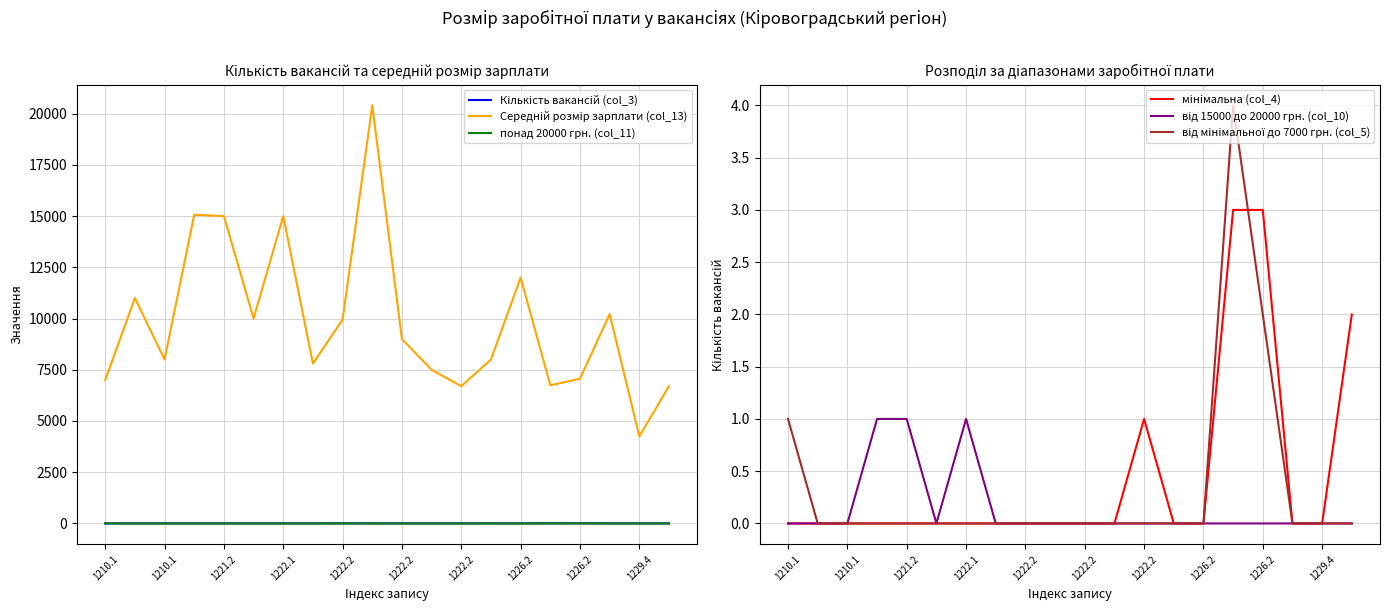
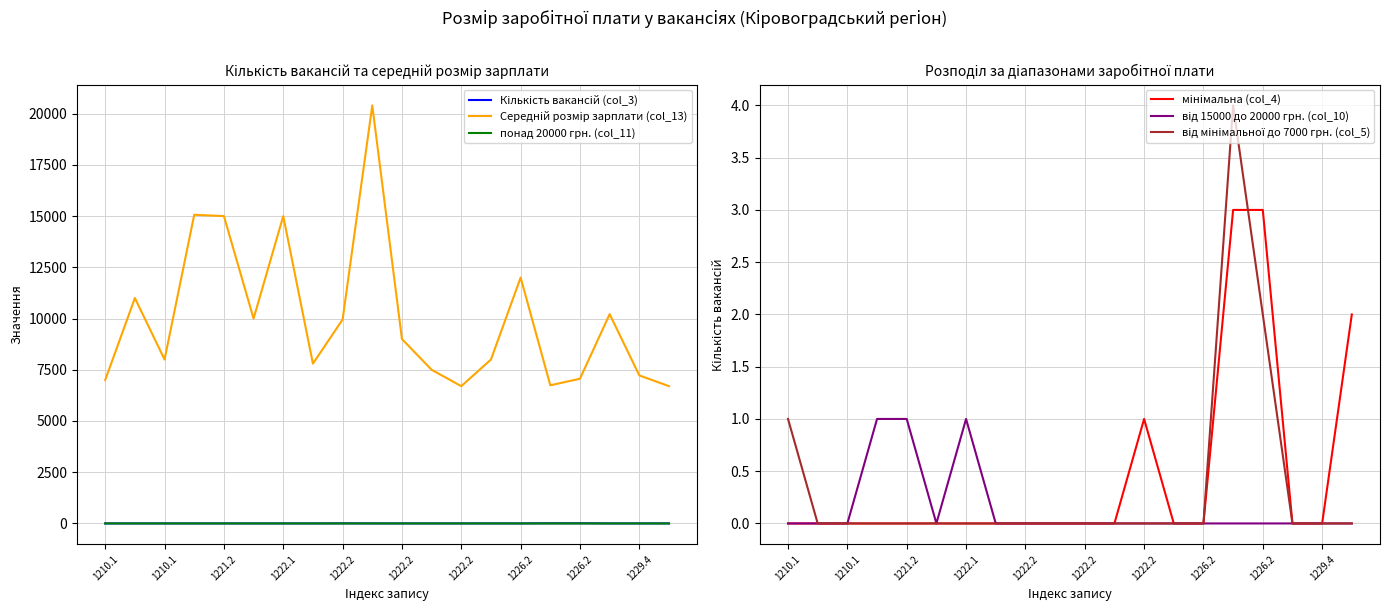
  {
    "Кількість вакансій та середній розмір зарплати": {
      "понад 20000 грн. (col_11)": {
        "1229.4": 0
      },
      "Середній розмір зарплати (col_13)": {
-       "1229.4": 4200
+       "1229.4": 7200
      }
    }
  }
